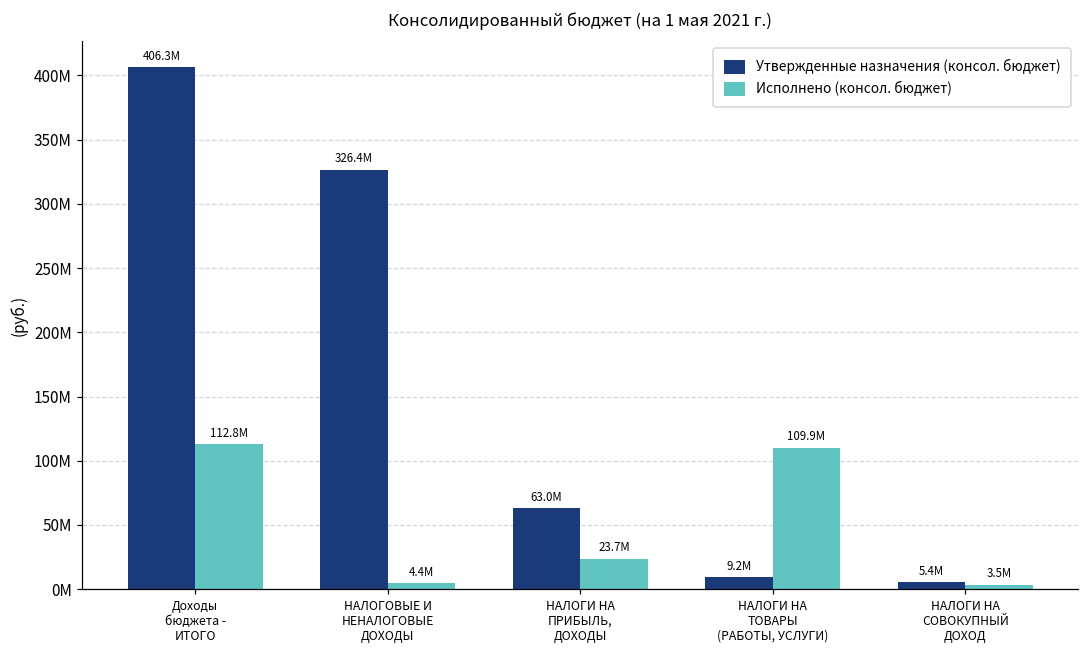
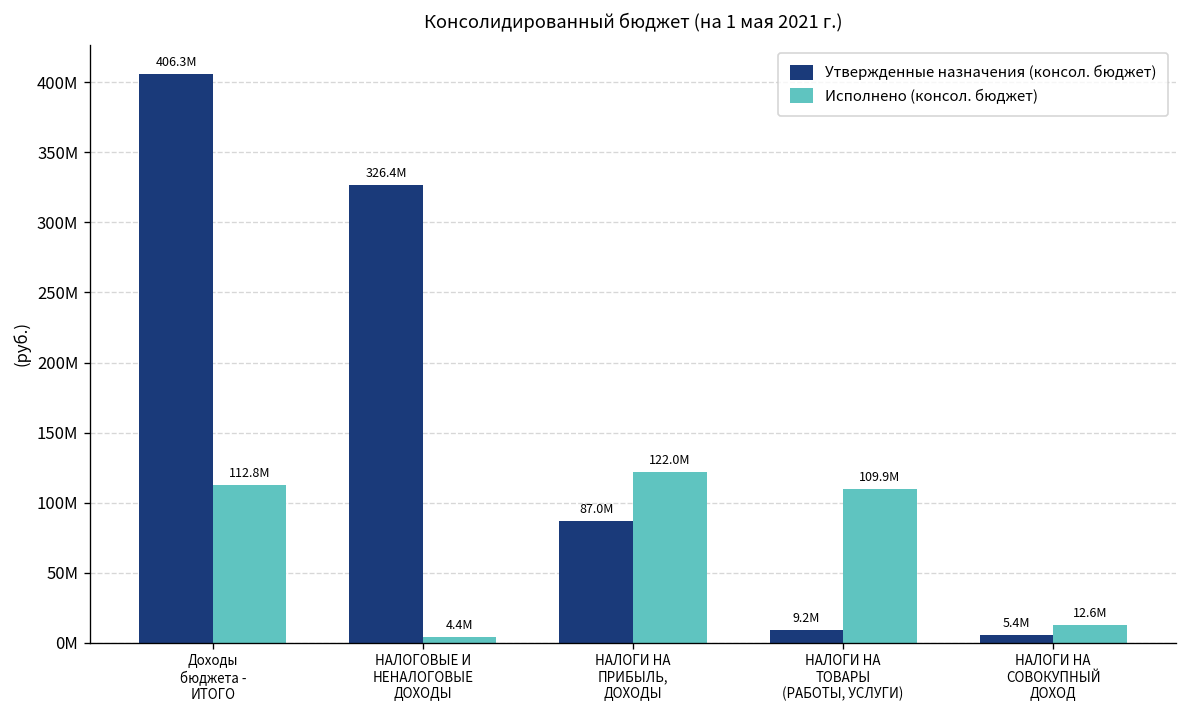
  {
    "Утвержденные назначения (консол. бюджет)": {
      "Доходы бюджета - ИТОГО": "406.3M",
      "НАЛОГОВЫЕ И НЕНАЛОГОВЫЕ ДОХОДЫ": "326.4M",
-     "НАЛОГИ НА ПРИБЫЛЬ, ДОХОДЫ": "63.0M",
+     "НАЛОГИ НА ПРИБЫЛЬ, ДОХОДЫ": "87.0M",
      "НАЛОГИ НА ТОВАРЫ (РАБОТЫ, УСЛУГИ)": "9.2M",
      "НАЛОГИ НА СОВОКУПНЫЙ ДОХОД": "5.4M"
    },
    "Исполнено (консол. бюджет)": {
      "Доходы бюджета - ИТОГО": "112.8M",
      "НАЛОГОВЫЕ И НЕНАЛОГОВЫЕ ДОХОДЫ": "4.4M",
-     "НАЛОГИ НА ПРИБЫЛЬ, ДОХОДЫ": "23.7M",
+     "НАЛОГИ НА ПРИБЫЛЬ, ДОХОДЫ": "122.0M",
      "НАЛОГИ НА ТОВАРЫ (РАБОТЫ, УСЛУГИ)": "109.9M",
-     "НАЛОГИ НА СОВОКУПНЫЙ ДОХОД": "3.5M"
+     "НАЛОГИ НА СОВОКУПНЫЙ ДОХОД": "12.6M"
    }
  }
